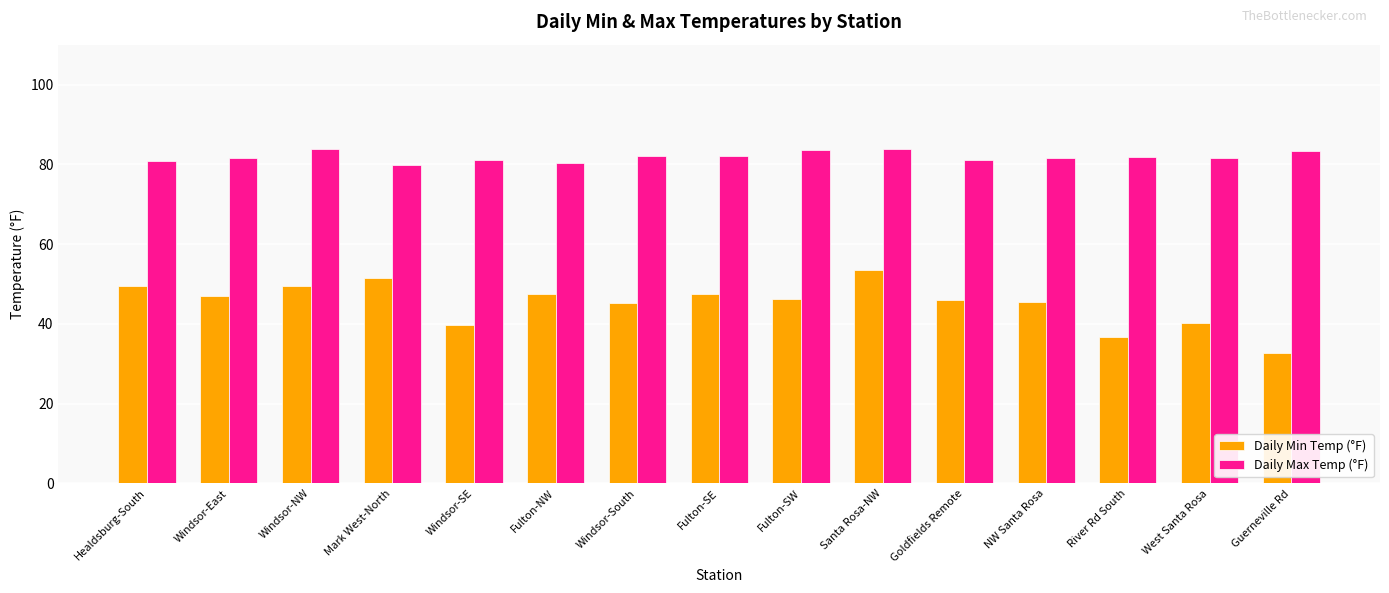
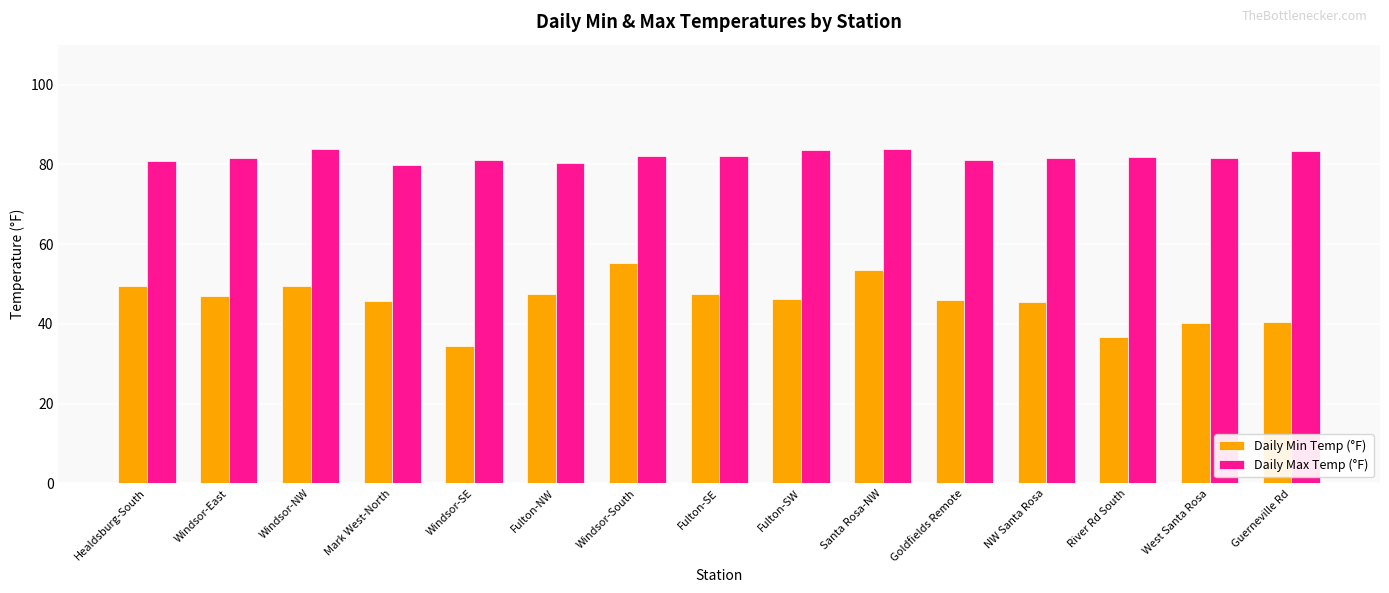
  {
    "Daily Min Temp (°F)": {
      "Healdsburg-South": 49,
      "Windsor-East": 47,
      "Windsor-NW": 50,
-     "Mark West-North": 52,
-     "Windsor-SE": 40,
+     "Mark West-North": 46,
+     "Windsor-SE": 35,
      "Fulton-NW": 47,
-     "Windsor-South": 45,
+     "Windsor-South": 55,
      "Fulton-SE": 47,
      "Fulton-SW": 46,
      "Santa Rosa-NW": 53,
      "Goldfields Remote": 46,
      "NW Santa Rosa": 46,
      "River Rd South": 37,
      "West Santa Rosa": 40,
-     "Guerneville Rd": 33
+     "Guerneville Rd": 41
    },
    "Daily Max Temp (°F)": {
      "Healdsburg-South": 81,
      "Windsor-East": 82,
      "Windsor-NW": 84,
      "Mark West-North": 80,
      "Windsor-SE": 81,
      "Fulton-NW": 80,
      "Windsor-South": 82,
      "Fulton-SE": 82,
      "Fulton-SW": 84,
      "Santa Rosa-NW": 84,
      "Goldfields Remote": 81,
      "NW Santa Rosa": 82,
      "River Rd South": 82,
      "West Santa Rosa": 82,
      "Guerneville Rd": 83
    }
  }
